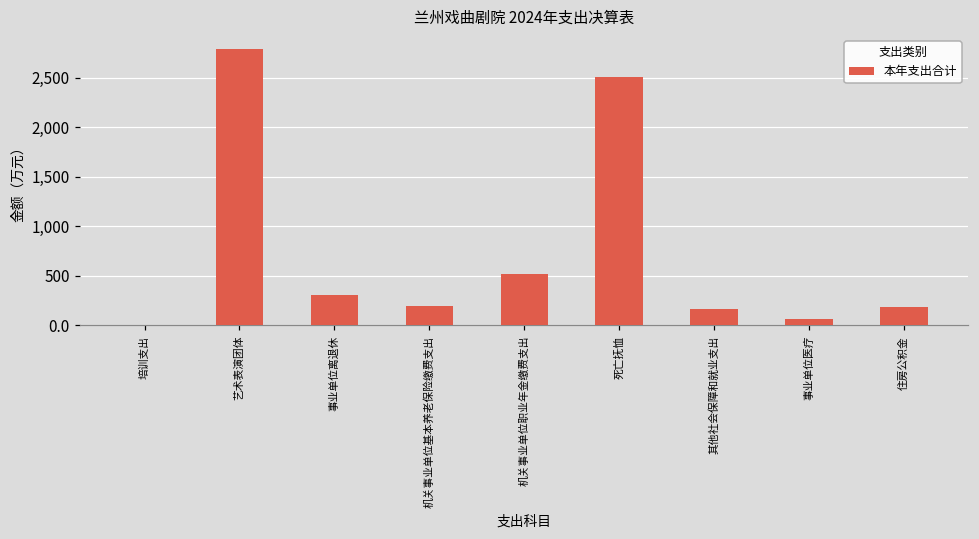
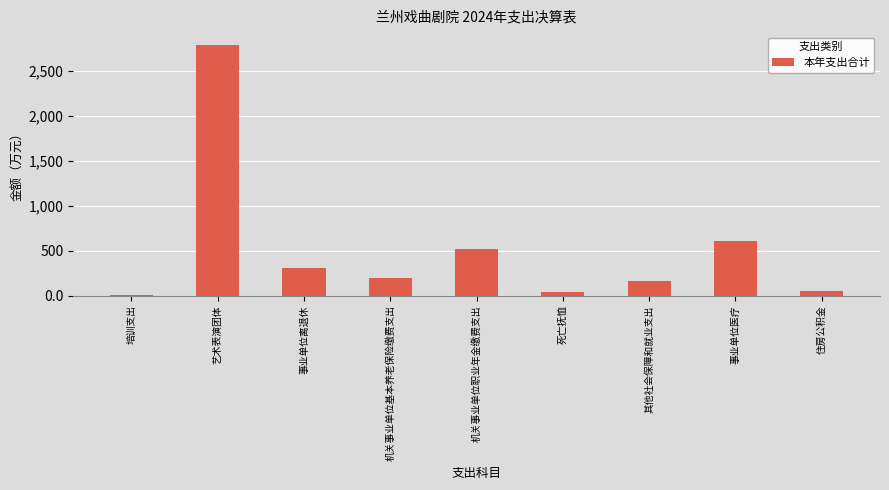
  {
    "艺术表演团体": "2,800",
    "事业单位离退休": "300",
    "机关事业单位基本养老保险缴费支出": "200",
    "机关事业单位职业年金缴费支出": "500",
-   "死亡抚恤": "2,500",
+   "死亡抚恤": "0",
    "其他社会保障和就业支出": "200",
-   "事业单位医疗": "100",
-   "住房公积金": "200"
+   "事业单位医疗": "600",
+   "住房公积金": "0"
  }
